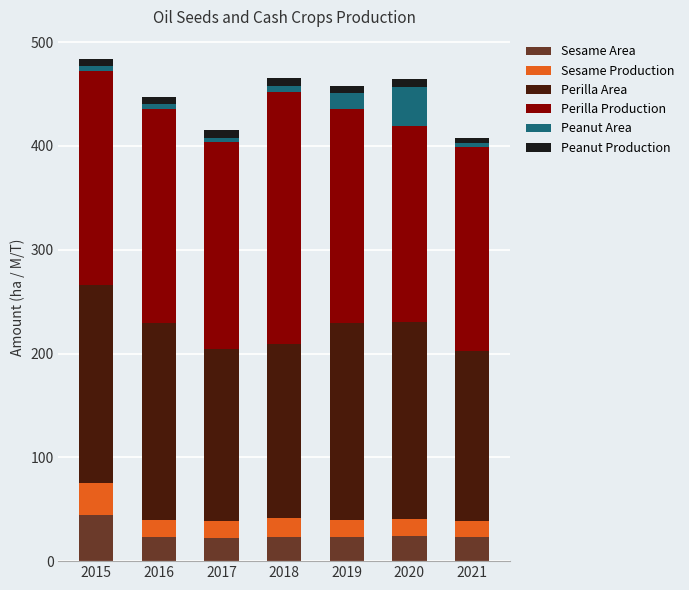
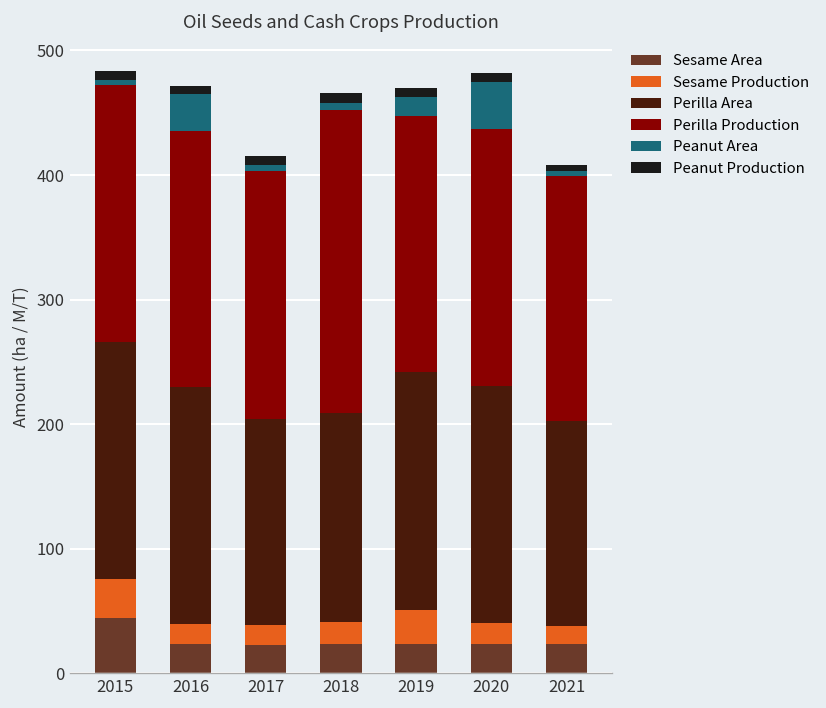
  {
    "Sesame Production": {
      "2015": 31,
      "2016": 16,
      "2017": 16,
      "2018": 18,
-     "2019": 16,
+     "2019": 28,
      "2020": 16,
      "2021": 15
    },
    "Perilla Production": {
      "2015": 206,
      "2016": 206,
      "2017": 200,
      "2018": 243,
      "2019": 206,
-     "2020": 188,
+     "2020": 206,
      "2021": 196
    },
    "Peanut Area": {
      "2015": 4,
-     "2016": 4,
+     "2016": 29,
      "2017": 4,
      "2018": 6,
      "2019": 15,
      "2020": 38,
      "2021": 4
    }
  }
